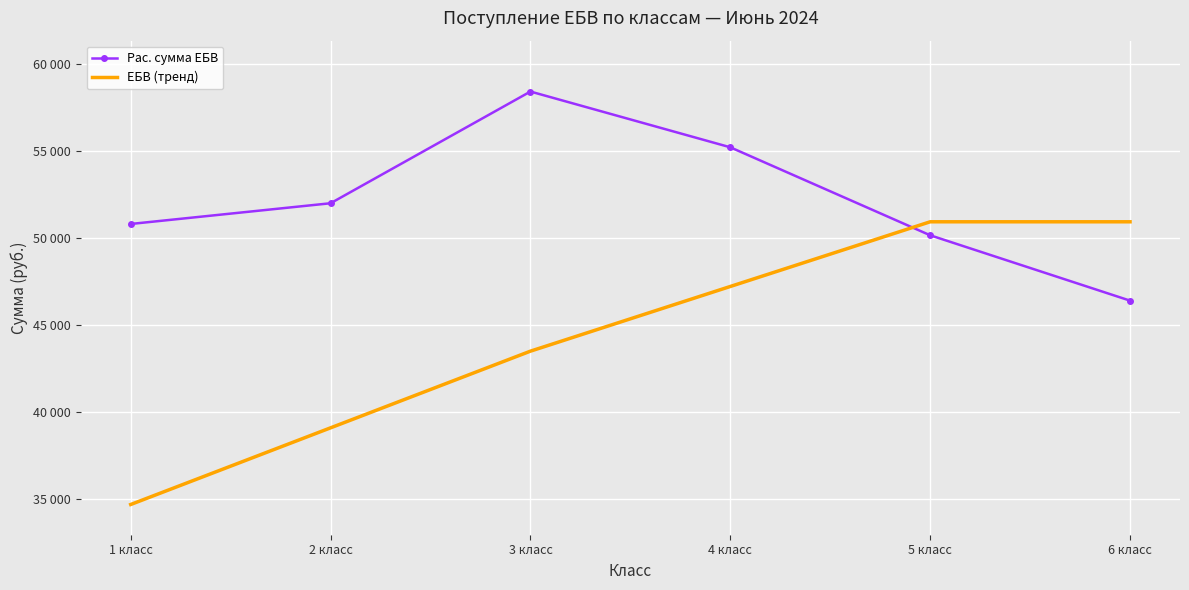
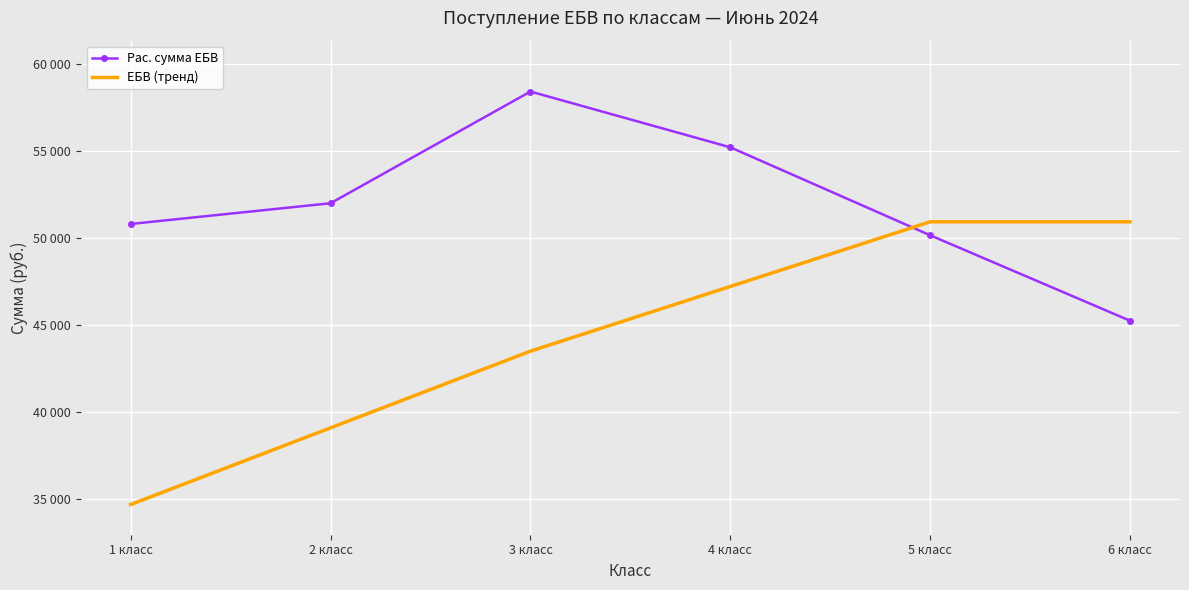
  {
    "Рас. сумма ЕБВ": {
      "1 класс": 50800,
      "2 класс": 52000,
      "3 класс": 58400,
      "4 класс": 55200,
      "5 класс": 50200,
-     "6 класс": 46400
+     "6 класс": 45200
    },
    "ЕБВ (тренд)": {
      "1 класс": 34700,
      "2 класс": 39100,
      "3 класс": 43500,
      "4 класс": 47200,
      "5 класс": 50900,
      "6 класс": 50900
    }
  }
